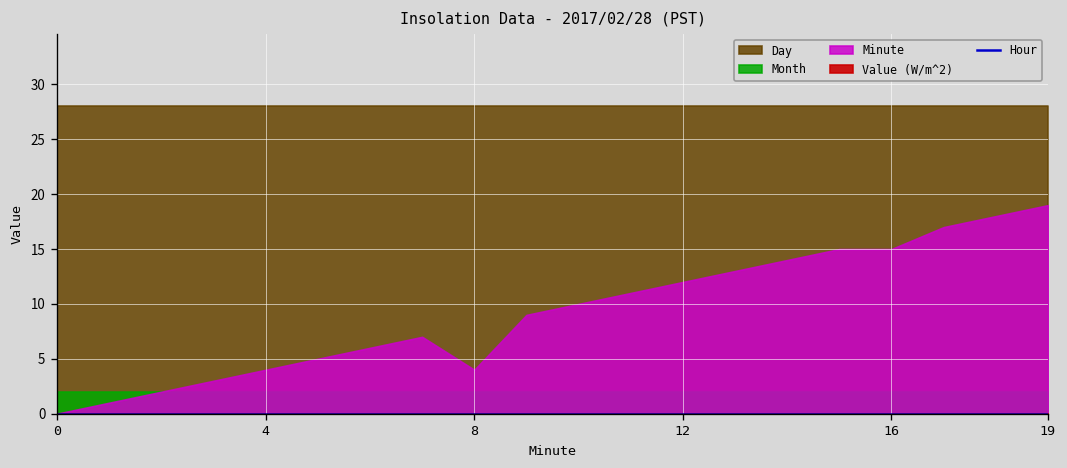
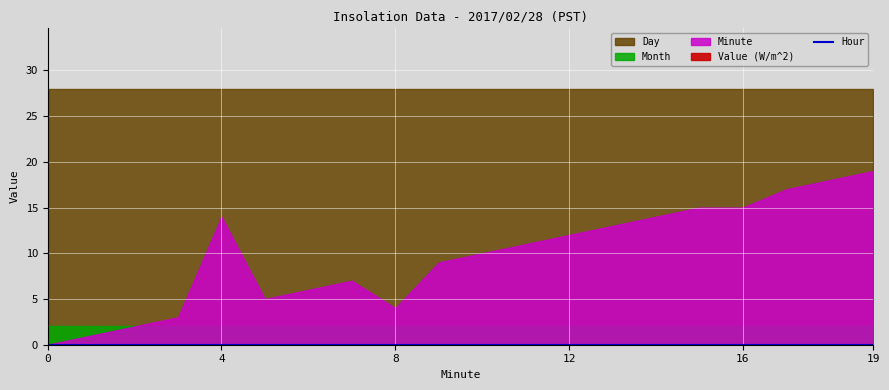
  {
    "Day": {
      "0": 28,
      "4": 28,
      "8": 28,
      "12": 28,
      "16": 28,
      "19": 28
    },
    "Month": {
      "0": 2,
      "4": 2,
      "8": 2,
      "12": 2,
      "16": 2,
      "19": 2
    },
    "Minute": {
-     "4": 4,
+     "4": 14,
      "8": 4,
      "12": 12,
      "16": 15,
      "19": 19
    },
    "Value (W/m^2)": {
      "4": 0,
      "8": 0,
      "12": 0,
      "16": 0,
      "19": 0
    }
  }
